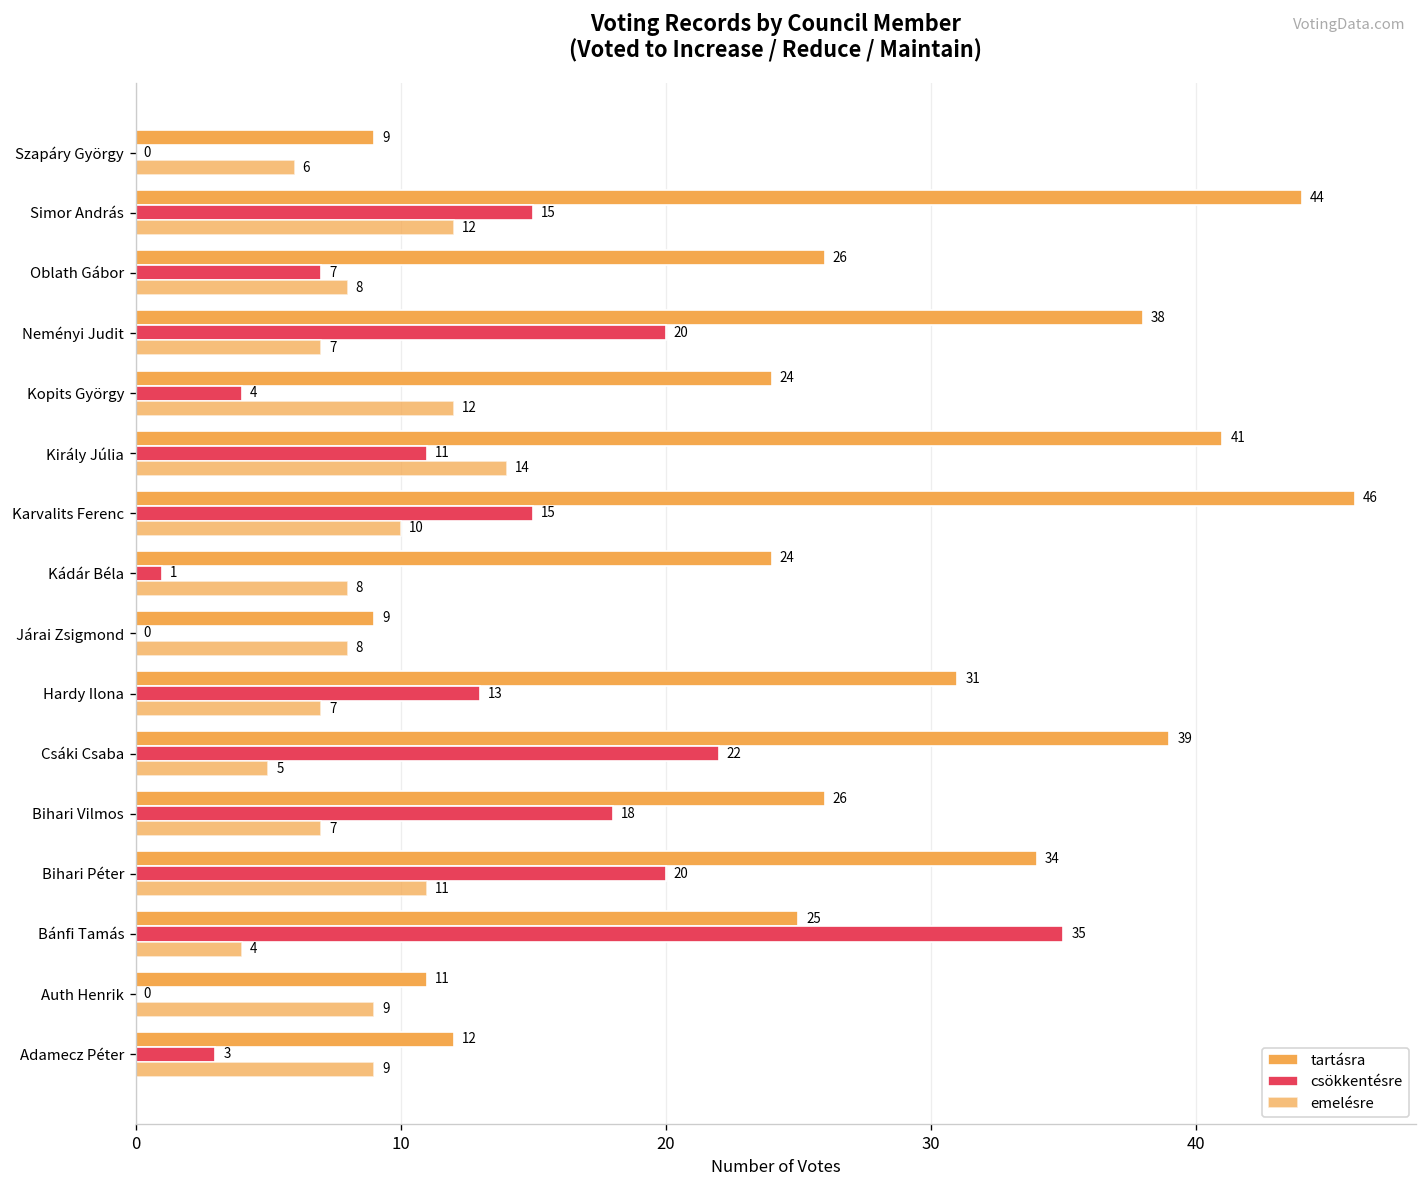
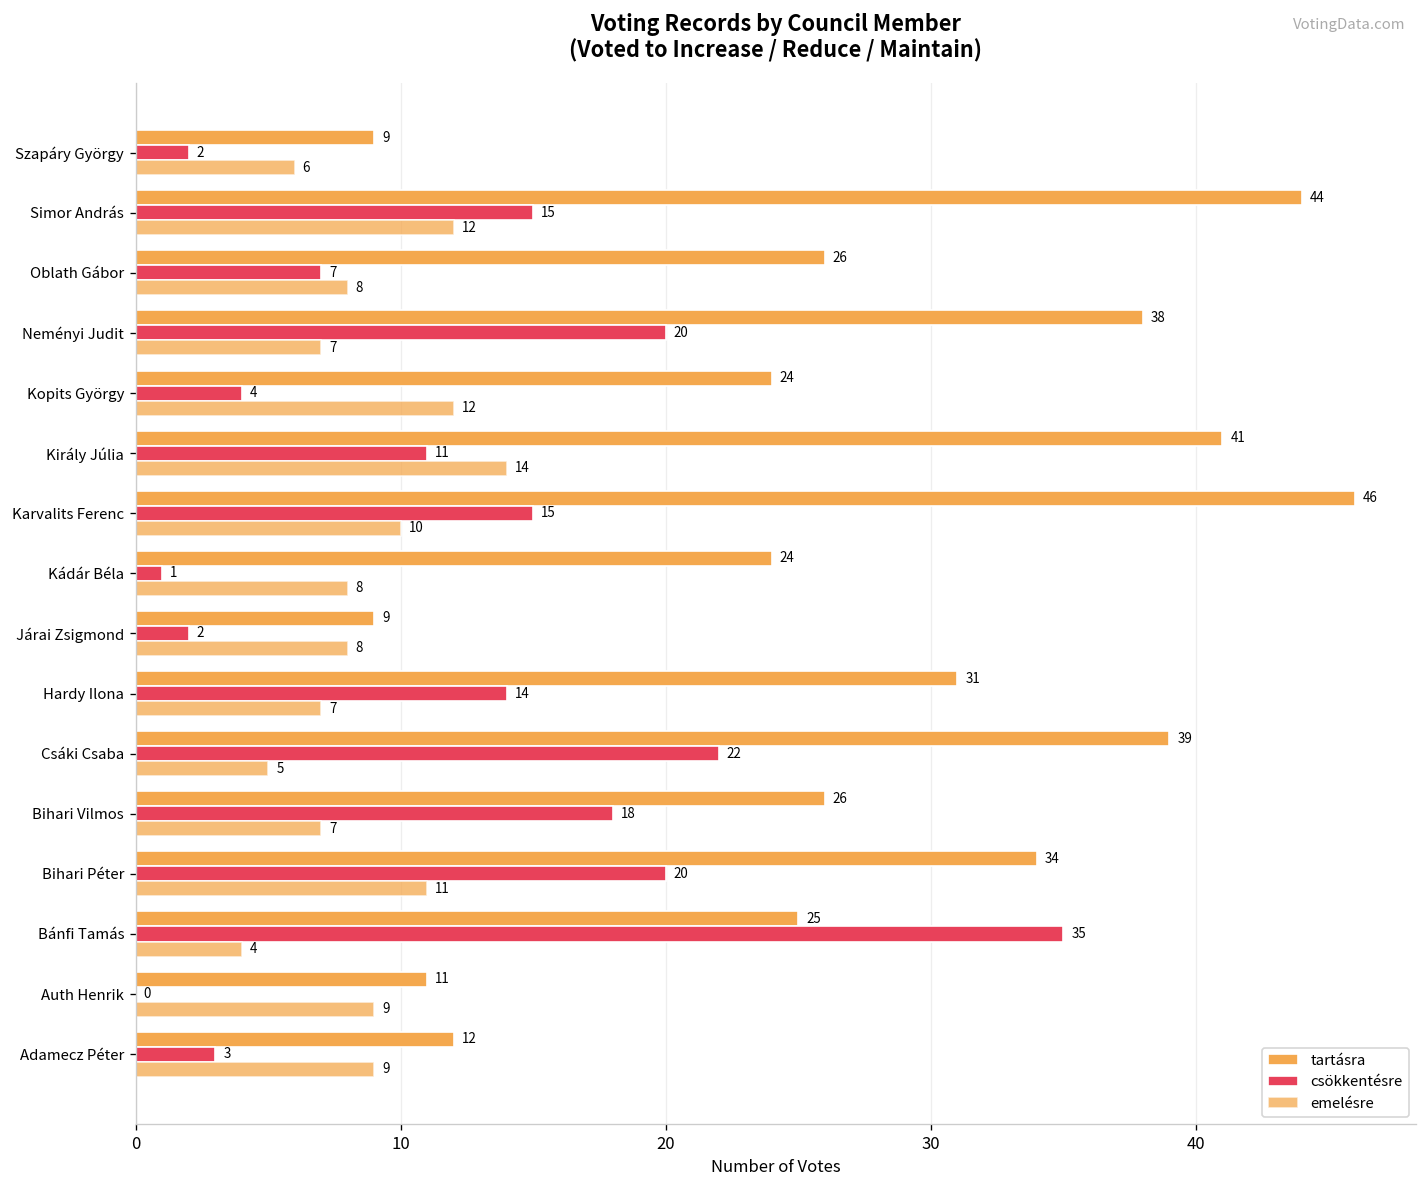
  {
    "csökkentésre": {
-     "Szapáry György": 0,
+     "Szapáry György": 2,
      "Simor András": 15,
      "Oblath Gábor": 7,
      "Neményi Judit": 20,
      "Kopits György": 4,
      "Király Júlia": 11,
      "Karvalits Ferenc": 15,
      "Kádár Béla": 1,
-     "Járai Zsigmond": 0,
-     "Hardy Ilona": 13,
+     "Járai Zsigmond": 2,
+     "Hardy Ilona": 14,
      "Csáki Csaba": 22,
      "Bihari Vilmos": 18,
      "Bihari Péter": 20,
      "Bánfi Tamás": 35,
      "Auth Henrik": 0,
      "Adamecz Péter": 3
    }
  }
